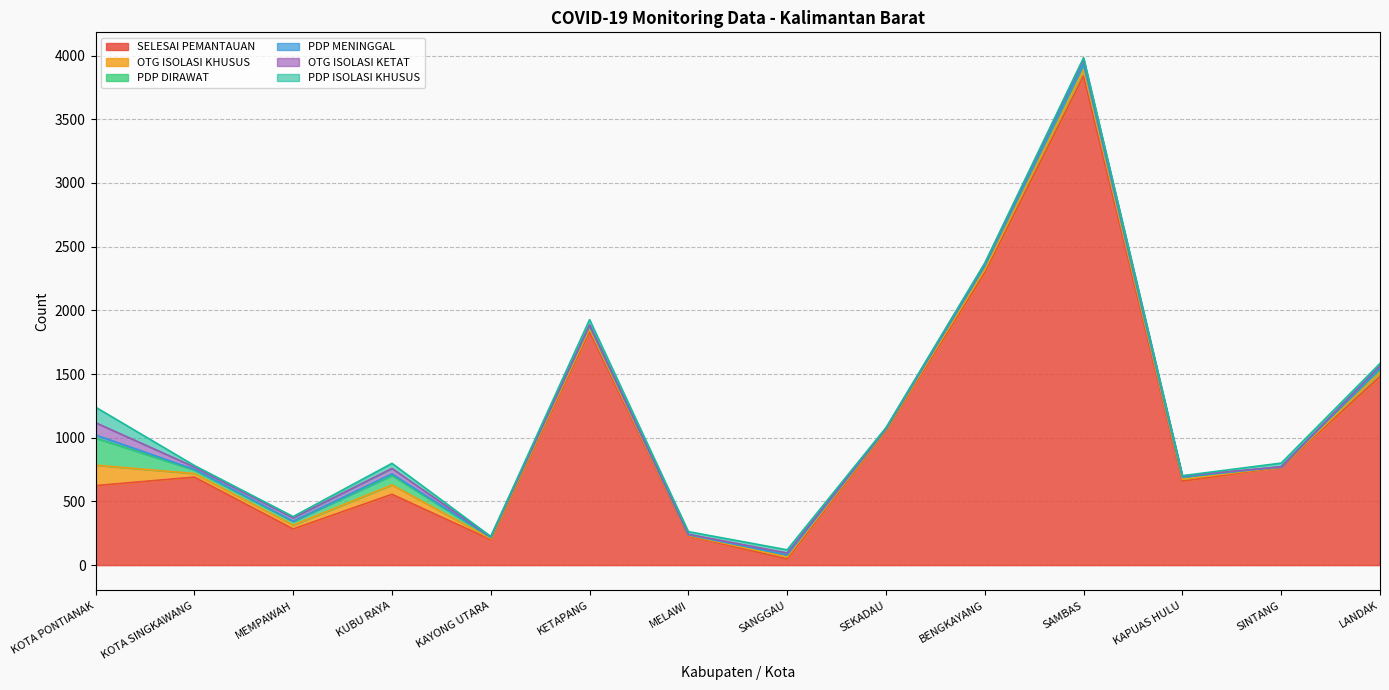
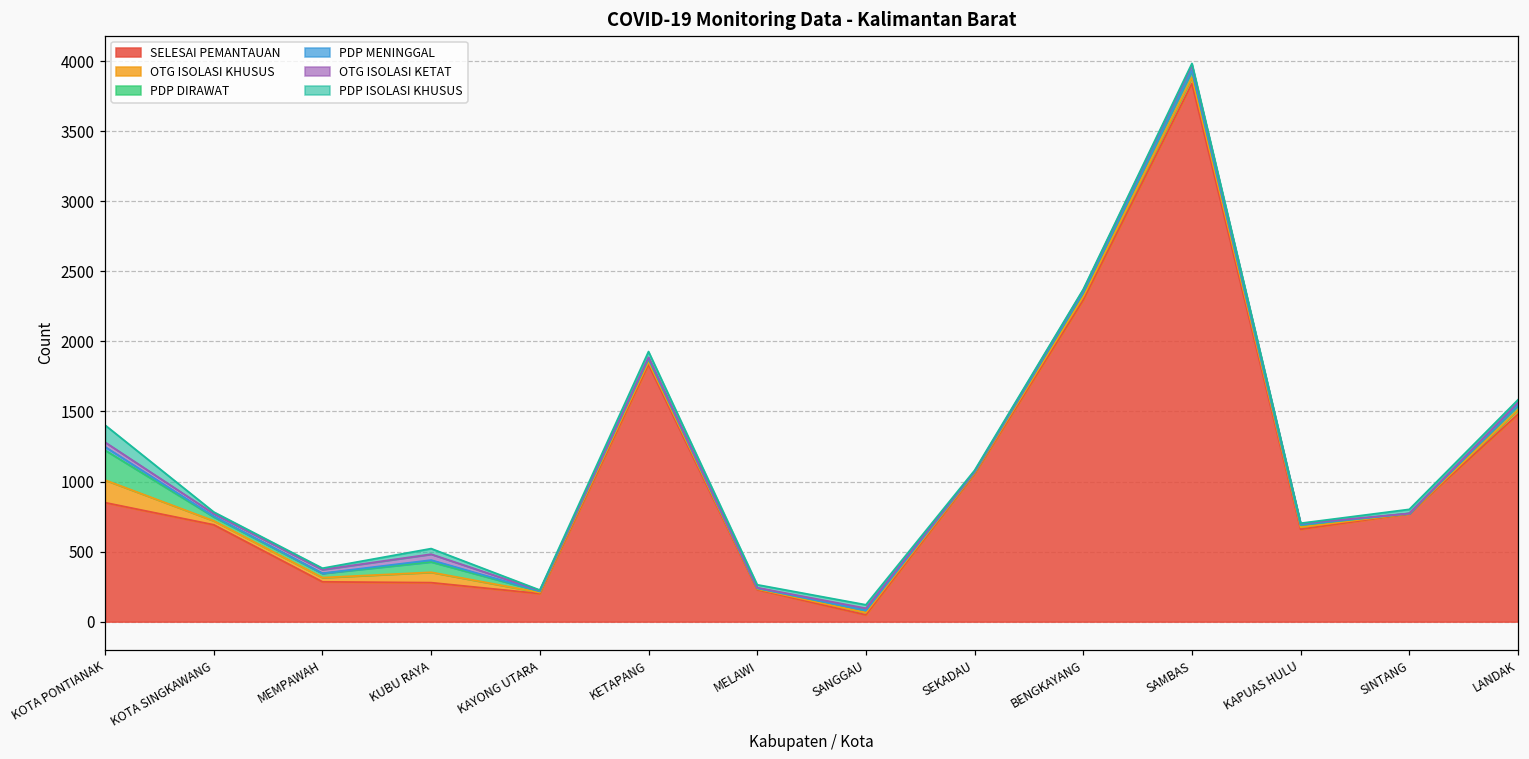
  {
    "SELESAI PEMANTAUAN": {
-     "KOTA PONTIANAK": 620,
+     "KOTA PONTIANAK": 850,
      "KOTA SINGKAWANG": 690,
      "MEMPAWAH": 280,
-     "KUBU RAYA": 560,
+     "KUBU RAYA": 280,
      "KETAPANG": 1830,
      "BENGKAYANG": 2300,
      "SAMBAS": 3840,
      "LANDAK": 1480
    },
    "OTG ISOLASI KHUSUS": {
      "KOTA PONTIANAK": 160,
      "KOTA SINGKAWANG": 30,
      "MEMPAWAH": 30,
      "KUBU RAYA": 70,
      "BENGKAYANG": 30,
      "SAMBAS": 50,
      "LANDAK": 30
    },
    "PDP MENINGGAL": {
      "KOTA PONTIANAK": 20
    },
    "OTG ISOLASI KETAT": {
-     "KOTA PONTIANAK": 100,
+     "KOTA PONTIANAK": 30,
      "KUBU RAYA": 40
    }
  }
